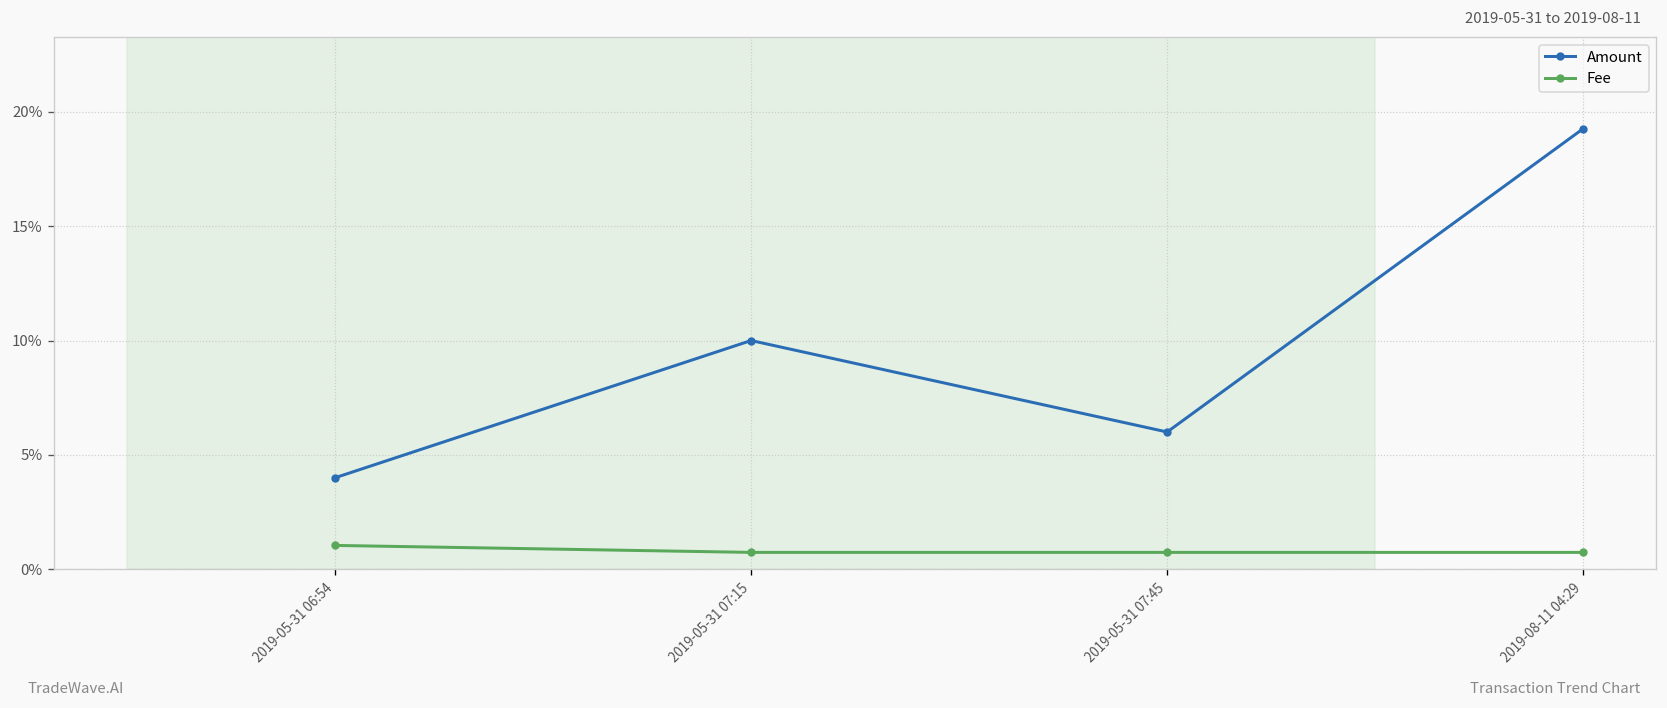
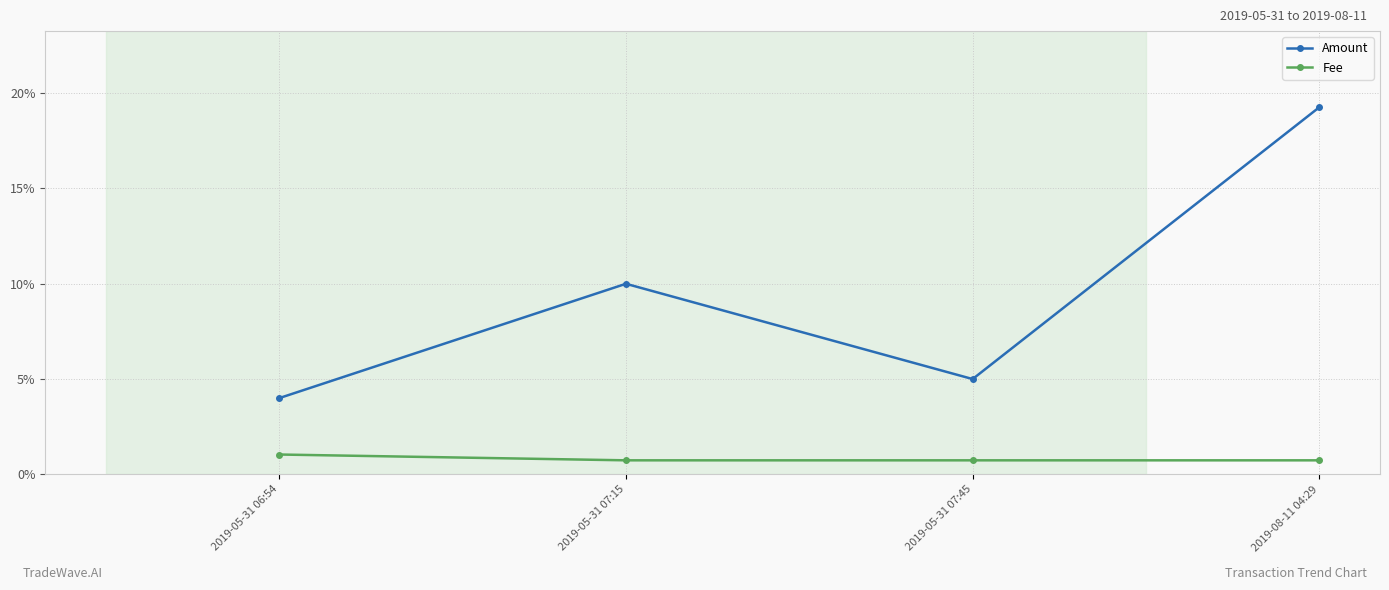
  {
    "Amount": {
      "2019-05-31 06:54": "4.0%",
      "2019-05-31 07:15": "10.0%",
-     "2019-05-31 07:45": "6.0%",
+     "2019-05-31 07:45": "5.0%",
      "2019-08-11 04:29": "19.3%"
    },
    "Fee": {
      "2019-05-31 06:54": "1.0%",
      "2019-05-31 07:15": "0.7%",
      "2019-05-31 07:45": "0.7%",
      "2019-08-11 04:29": "0.7%"
    }
  }
